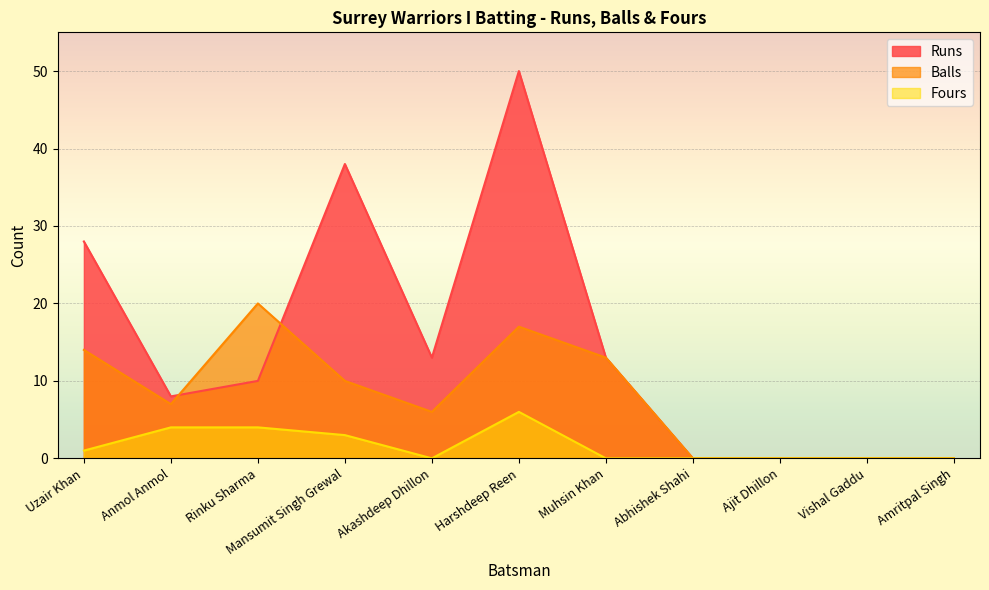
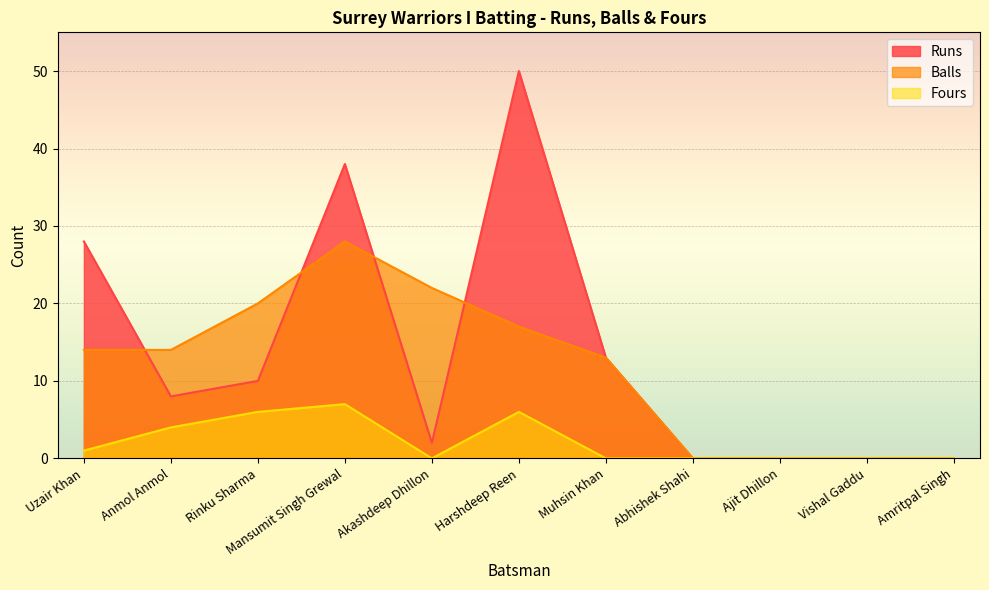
  {
    "Runs": {
      "Uzair Khan": 28,
      "Anmol Anmol": 8,
      "Rinku Sharma": 10,
      "Mansumit Singh Grewal": 38,
-     "Akashdeep Dhillon": 13,
+     "Akashdeep Dhillon": 2,
      "Harshdeep Reen": 50
    },
    "Balls": {
      "Uzair Khan": 14,
-     "Anmol Anmol": 7,
+     "Anmol Anmol": 14,
      "Rinku Sharma": 20,
-     "Mansumit Singh Grewal": 10,
-     "Akashdeep Dhillon": 6,
+     "Mansumit Singh Grewal": 28,
+     "Akashdeep Dhillon": 22,
      "Harshdeep Reen": 17
    },
    "Fours": {
      "Uzair Khan": 1,
      "Anmol Anmol": 4,
-     "Rinku Sharma": 4,
-     "Mansumit Singh Grewal": 3,
+     "Rinku Sharma": 6,
+     "Mansumit Singh Grewal": 7,
      "Akashdeep Dhillon": 0,
      "Harshdeep Reen": 6,
      "Muhsin Khan": 0
    }
  }
